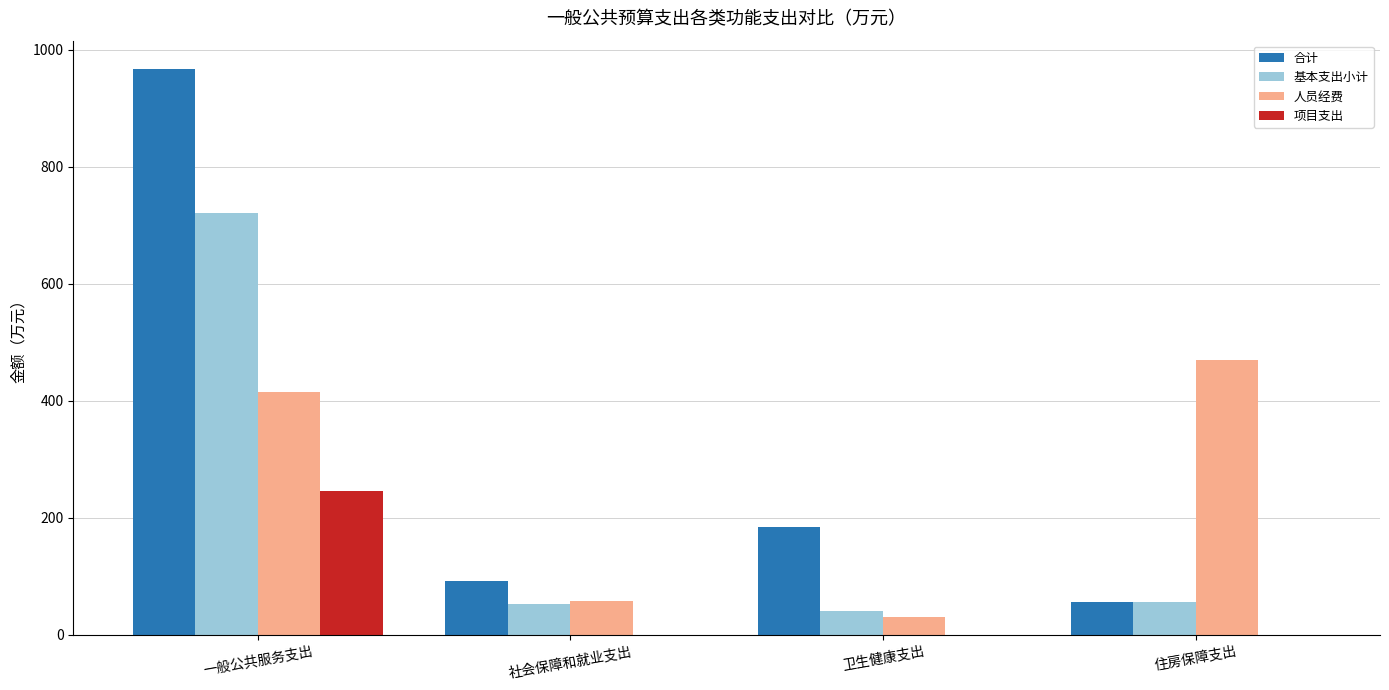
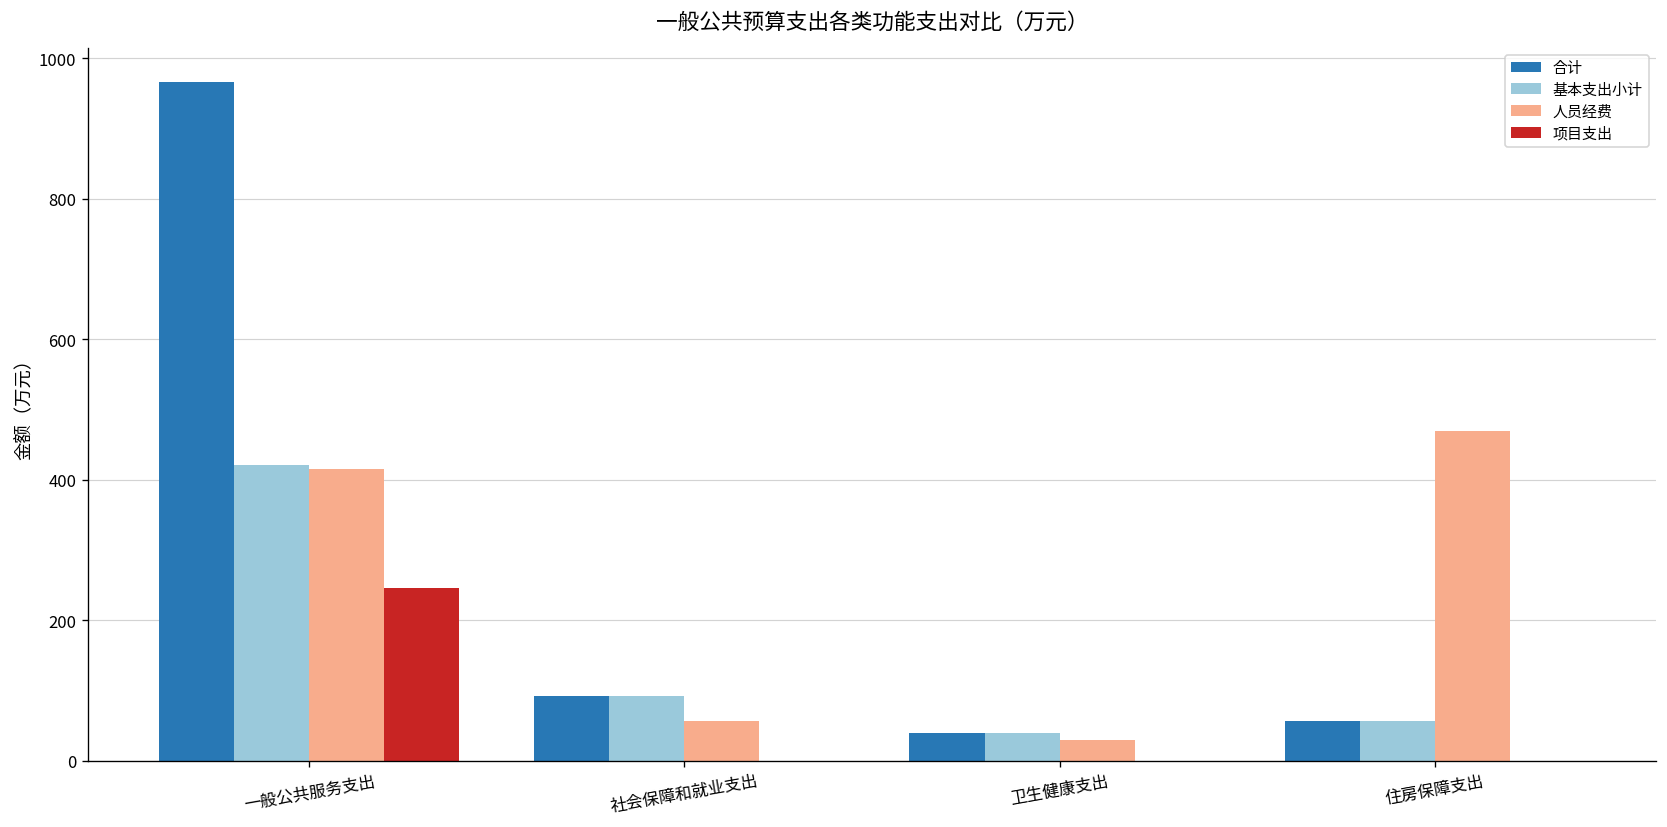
  {
    "合计": {
      "一般公共服务支出": 970,
      "社会保障和就业支出": 90,
-     "卫生健康支出": 180,
+     "卫生健康支出": 40,
      "住房保障支出": 60
    },
    "基本支出小计": {
-     "一般公共服务支出": 720,
-     "社会保障和就业支出": 50,
+     "一般公共服务支出": 420,
+     "社会保障和就业支出": 90,
      "卫生健康支出": 40,
      "住房保障支出": 60
    },
    "人员经费": {
      "一般公共服务支出": 420,
      "社会保障和就业支出": 60,
      "卫生健康支出": 30,
      "住房保障支出": 470
    },
    "项目支出": {
      "一般公共服务支出": 250,
      "社会保障和就业支出": 0,
      "卫生健康支出": 0,
      "住房保障支出": 0
    }
  }
